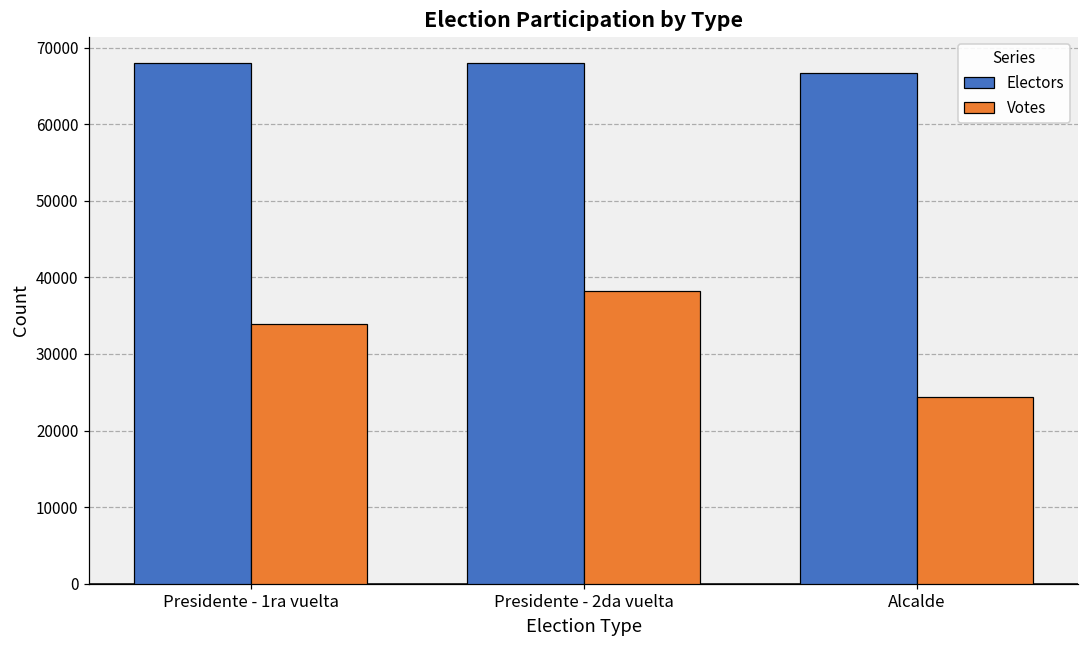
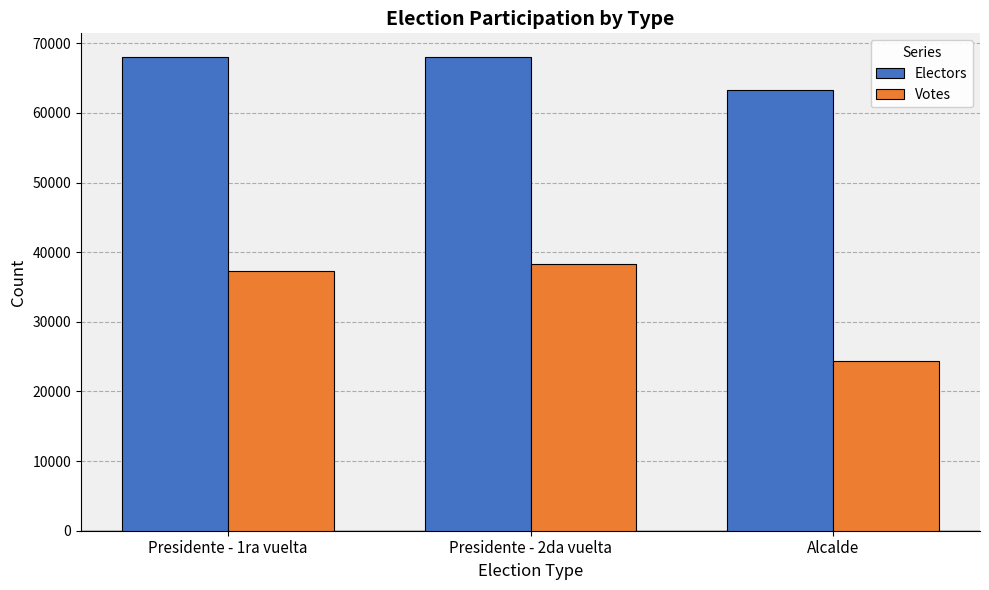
  {
    "Electors": {
      "Presidente - 1ra vuelta": 68000,
      "Presidente - 2da vuelta": 68000,
-     "Alcalde": 67000
+     "Alcalde": 63000
    },
    "Votes": {
-     "Presidente - 1ra vuelta": 34000,
+     "Presidente - 1ra vuelta": 37000,
      "Presidente - 2da vuelta": 38000,
      "Alcalde": 24000
    }
  }
